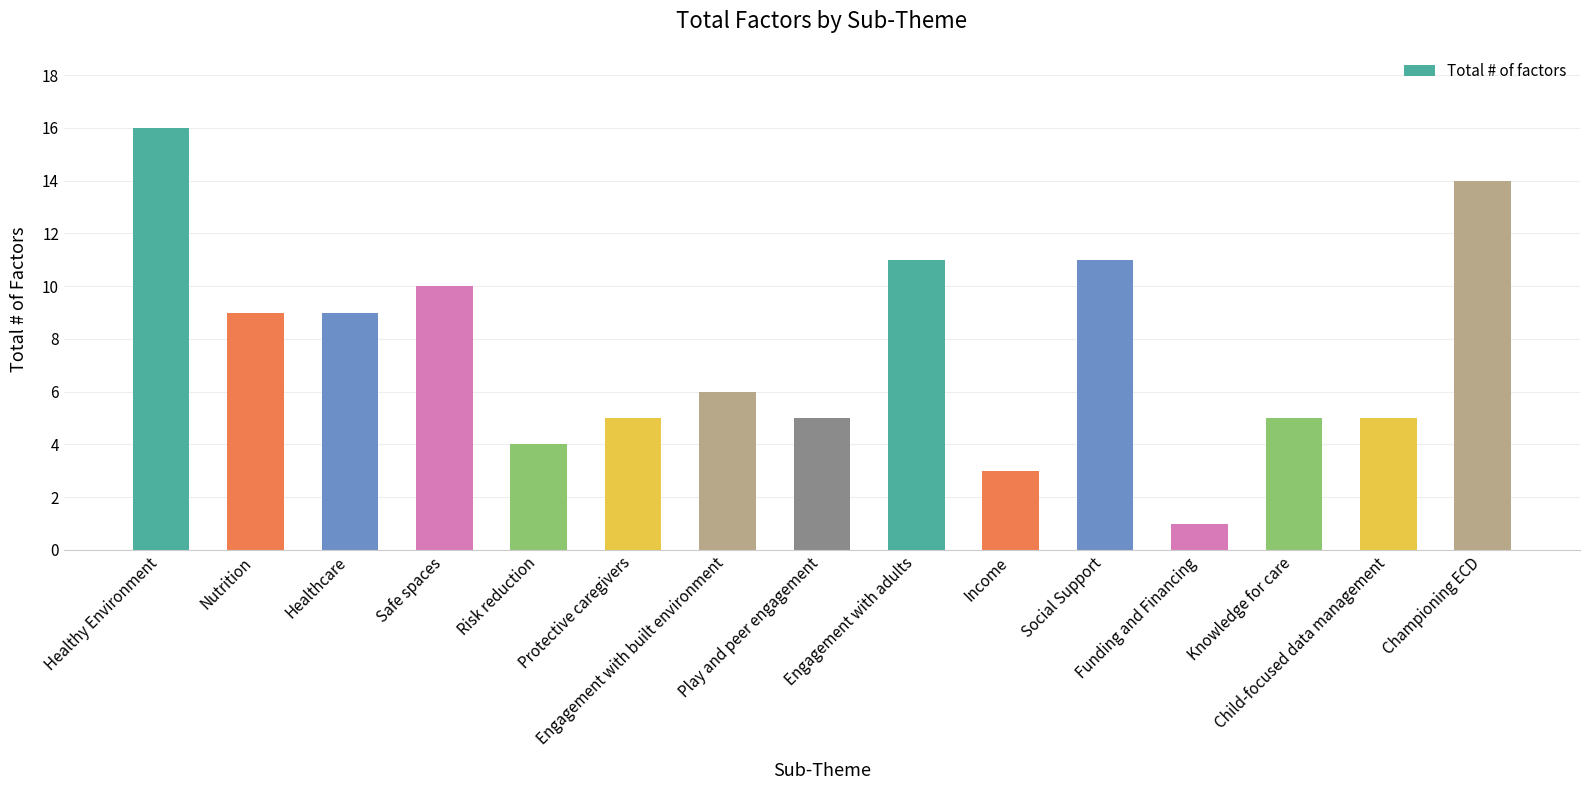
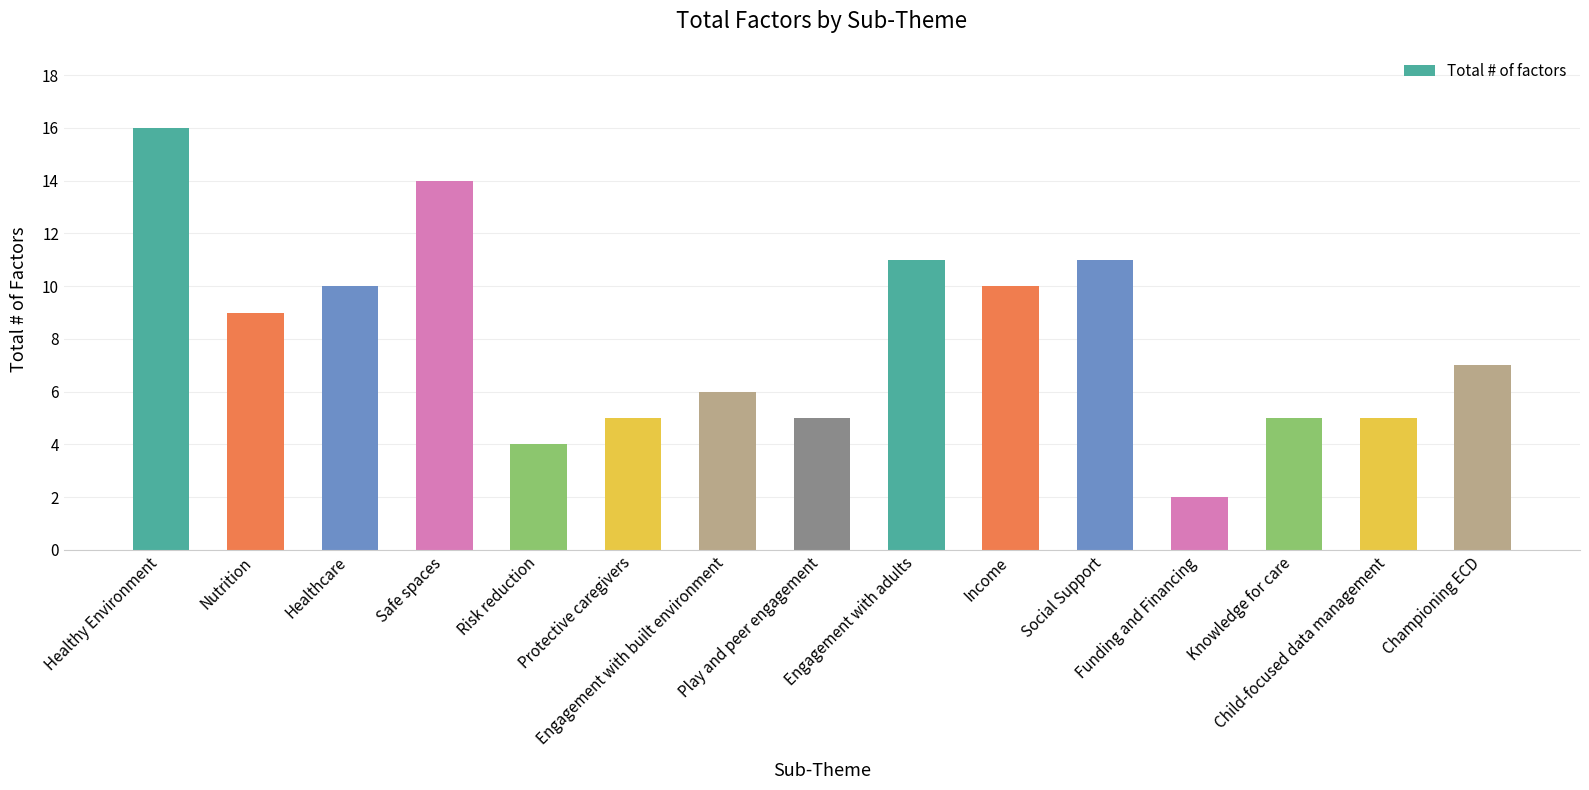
  {
    "Healthy Environment": 16,
    "Nutrition": 9,
-   "Healthcare": 9,
-   "Safe spaces": 10,
+   "Healthcare": 10,
+   "Safe spaces": 14,
    "Risk reduction": 4,
    "Protective caregivers": 5,
    "Engagement with built environment": 6,
    "Play and peer engagement": 5,
    "Engagement with adults": 11,
-   "Income": 3,
+   "Income": 10,
    "Social Support": 11,
-   "Funding and Financing": 1,
+   "Funding and Financing": 2,
    "Knowledge for care": 5,
    "Child-focused data management": 5,
-   "Championing ECD": 14
+   "Championing ECD": 7
  }
